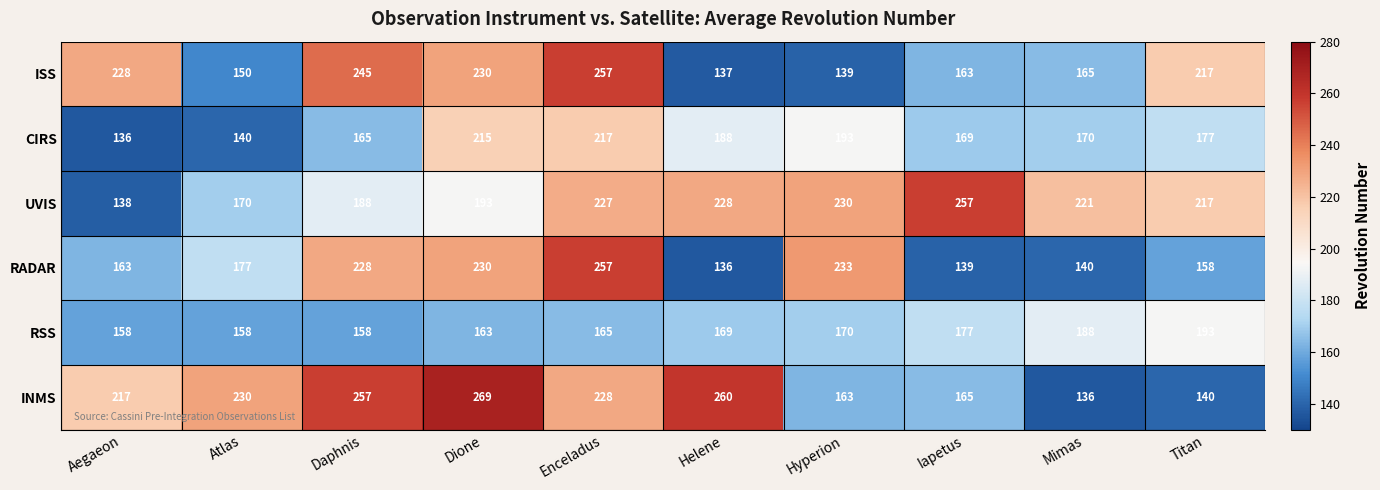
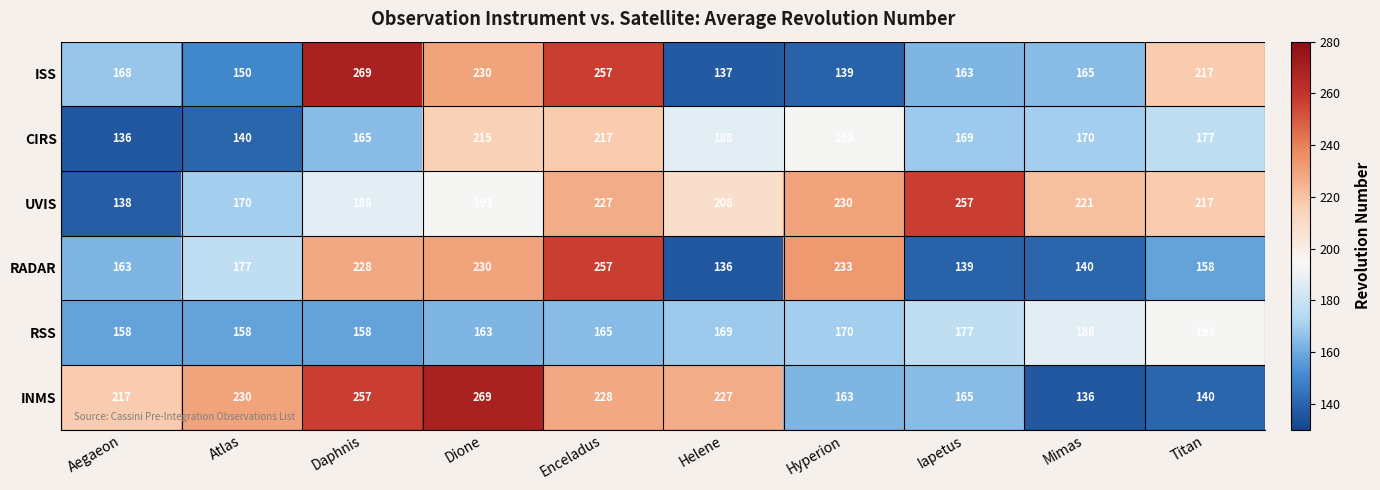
  {
    "ISS": {
-     "Aegaeon": 228,
-     "Daphnis": 245
+     "Aegaeon": 168,
+     "Daphnis": 269
    },
    "UVIS": {
-     "Helene": 228
+     "Helene": 208
    },
    "INMS": {
-     "Helene": 260
+     "Helene": 227
    }
  }
